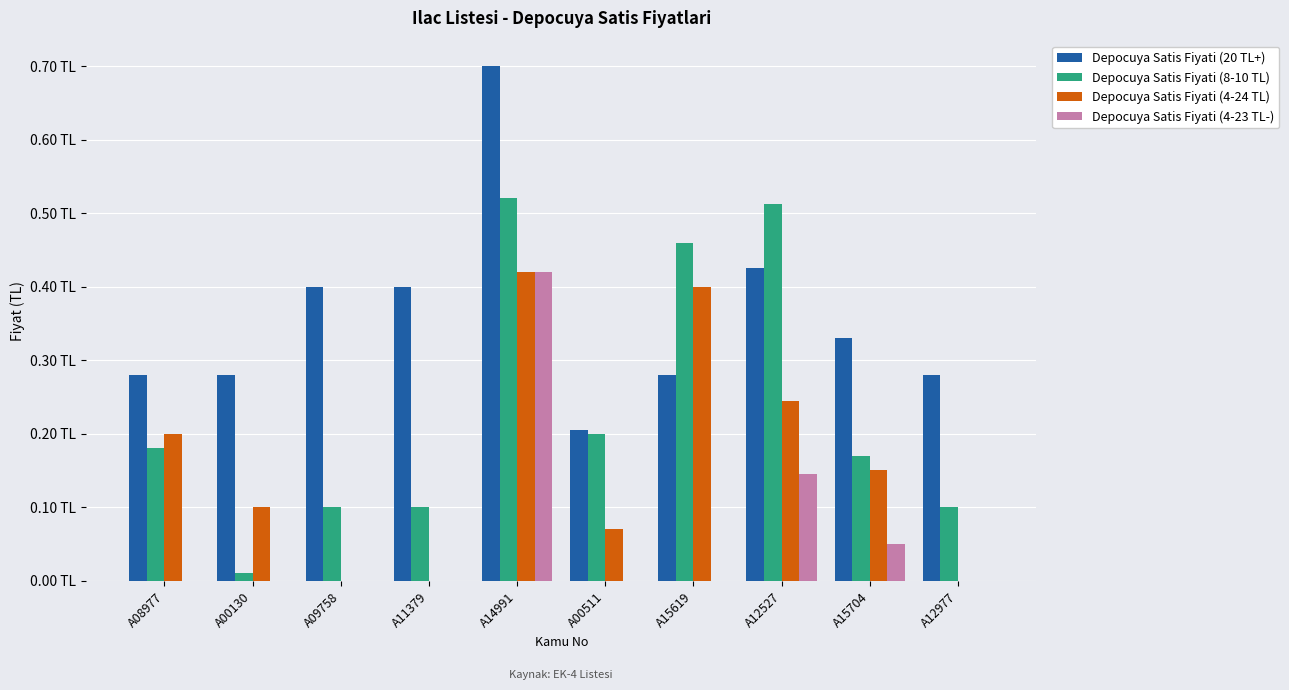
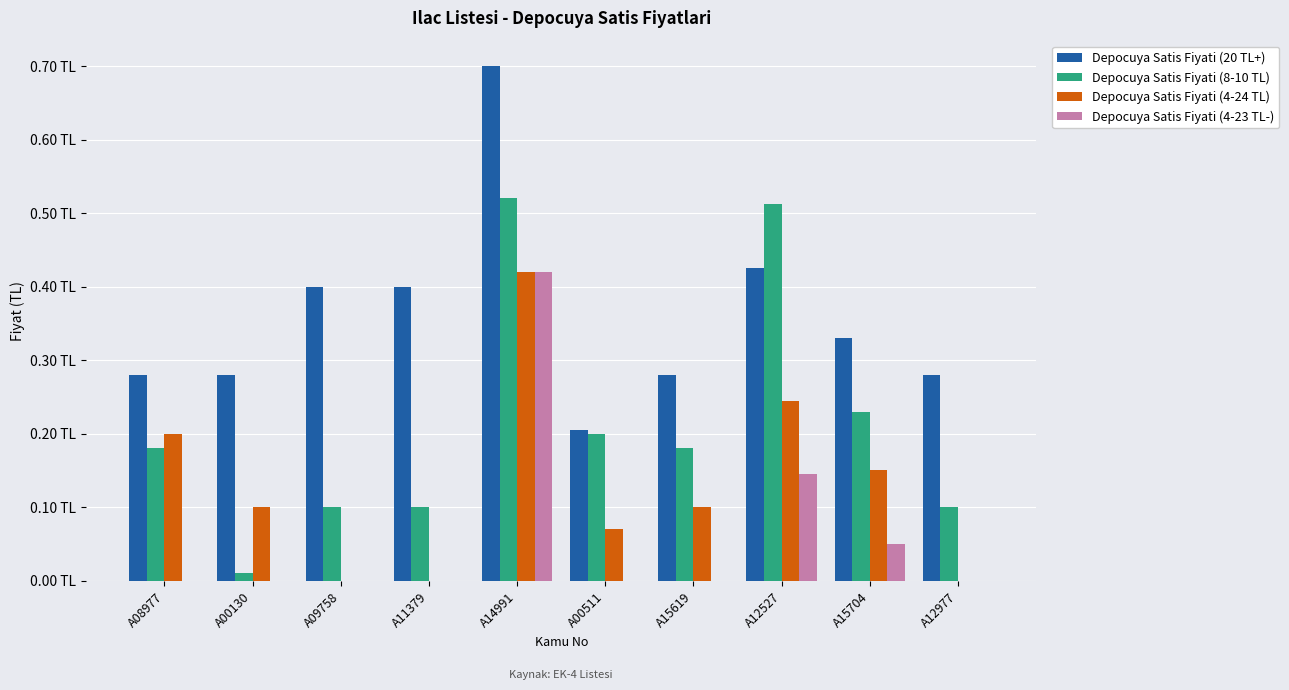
  {
    "Depocuya Satis Fiyati (20 TL+)": {
      "A08977": "0.28 TL",
      "A00130": "0.28 TL",
      "A09758": "0.40 TL",
      "A11379": "0.40 TL",
      "A14991": "0.70 TL",
      "A00511": "0.21 TL",
      "A15619": "0.28 TL",
      "A12527": "0.43 TL",
      "A15704": "0.33 TL",
      "A12977": "0.28 TL"
    },
    "Depocuya Satis Fiyati (8-10 TL)": {
      "A08977": "0.18 TL",
      "A00130": "0.01 TL",
      "A09758": "0.10 TL",
      "A11379": "0.10 TL",
      "A14991": "0.52 TL",
      "A00511": "0.20 TL",
-     "A15619": "0.46 TL",
+     "A15619": "0.18 TL",
      "A12527": "0.51 TL",
-     "A15704": "0.17 TL",
+     "A15704": "0.23 TL",
      "A12977": "0.10 TL"
    },
    "Depocuya Satis Fiyati (4-24 TL)": {
      "A08977": "0.2 TL",
      "A00130": "0.1 TL",
      "A09758": "0.0 TL",
      "A11379": "0.0 TL",
      "A14991": "0.42 TL",
      "A00511": "0.07 TL",
-     "A15619": "0.4 TL",
+     "A15619": "0.1 TL",
      "A12527": "0.25 TL",
      "A15704": "0.15 TL",
      "A12977": "0.0 TL"
    },
    "Depocuya Satis Fiyati (4-23 TL-)": {
      "A08977": "0.00 TL",
      "A00130": "0.00 TL",
      "A09758": "0.00 TL",
      "A11379": "0.00 TL",
      "A14991": "0.42 TL",
      "A00511": "0.00 TL",
      "A15619": "0.00 TL",
      "A12527": "0.15 TL",
      "A15704": "0.05 TL",
      "A12977": "0.00 TL"
    }
  }
